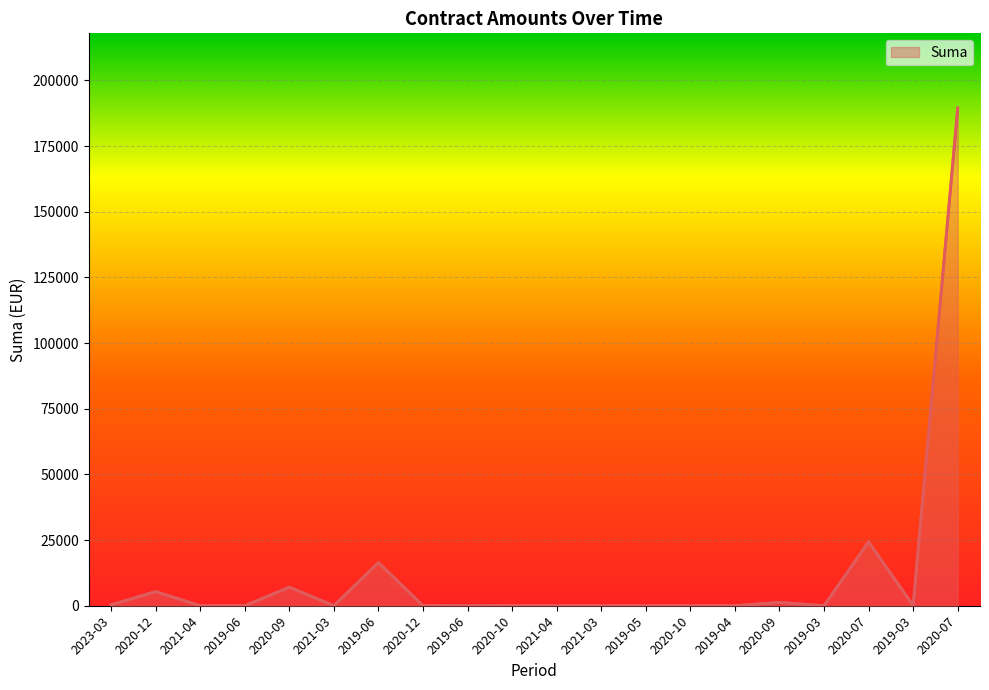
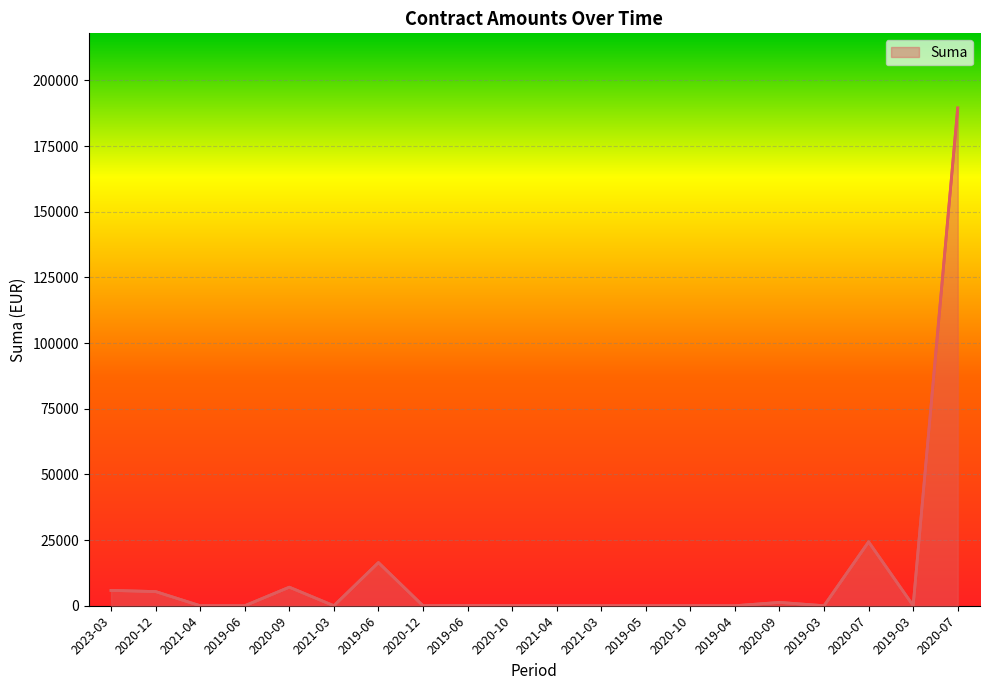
  {
-   "2023-03": 0,
+   "2023-03": 6000,
    "2019-05": 0,
    "2019-04": 0
  }
